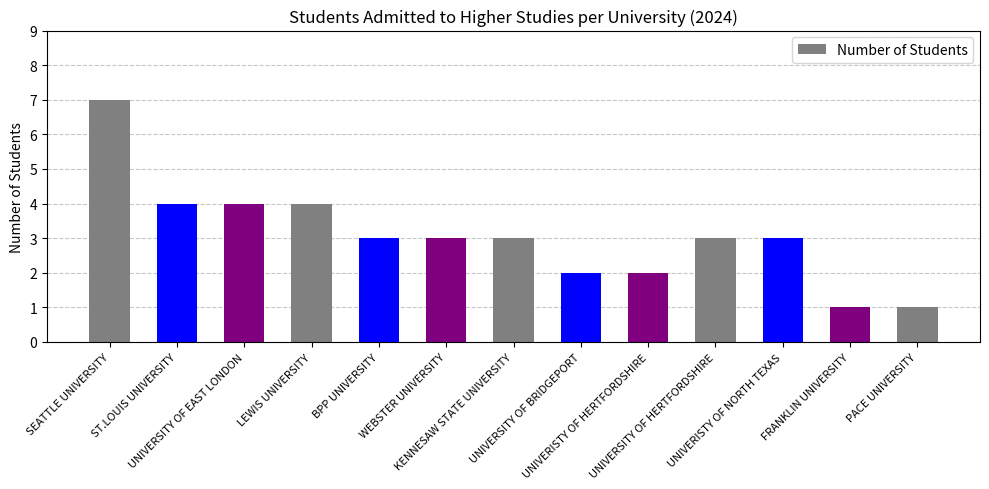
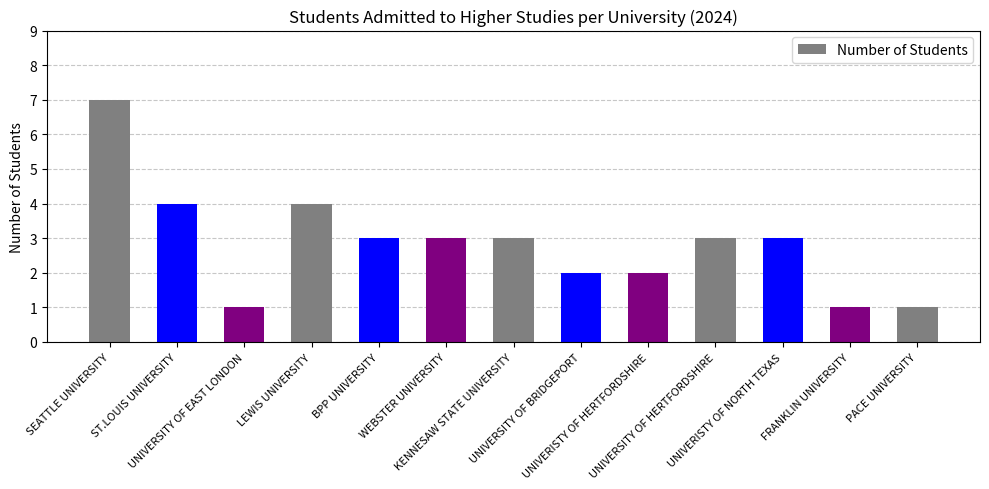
  {
    "SEATTLE UNIVERSITY": 7,
    "ST.LOUIS UNIVERSITY": 4,
-   "UNIVERSITY OF EAST LONDON": 4,
+   "UNIVERSITY OF EAST LONDON": 1,
    "LEWIS UNIVERSITY": 4,
    "BPP UNIVERSITY": 3,
    "WEBSTER UNIVERSITY": 3,
    "KENNESAW STATE UNIVERSITY": 3,
    "UNIVERSITY OF BRIDGEPORT": 2,
    "UNIVERISTY OF HERTFORDSHIRE": 2,
    "UNIVERSITY OF HERTFORDSHIRE": 3,
    "UNIVERISTY OF NORTH TEXAS": 3,
    "FRANKLIN UNIVERSITY": 1,
    "PACE UNIVERSITY": 1
  }
